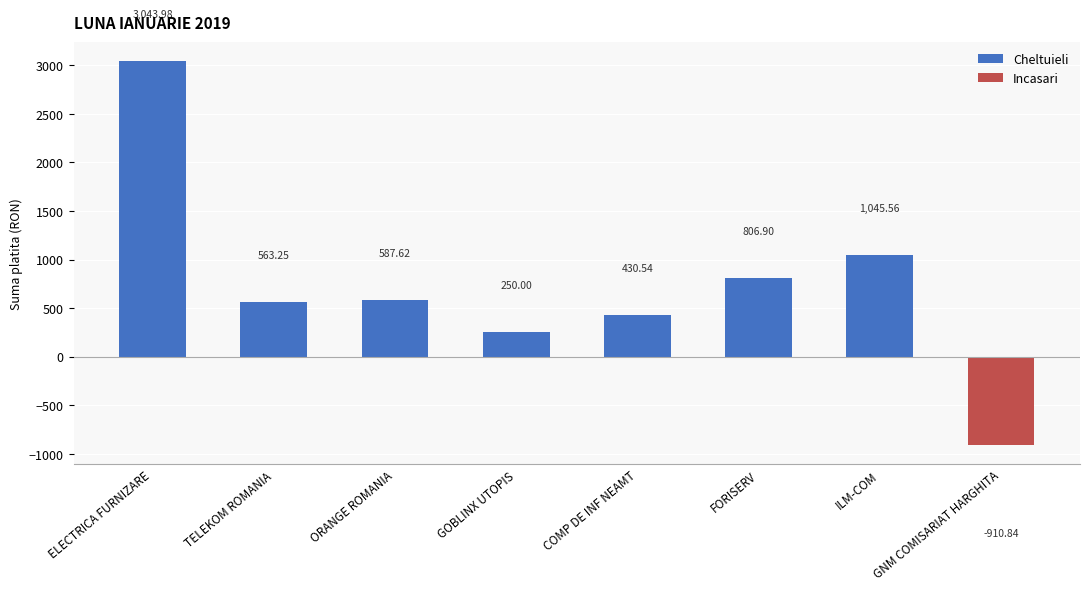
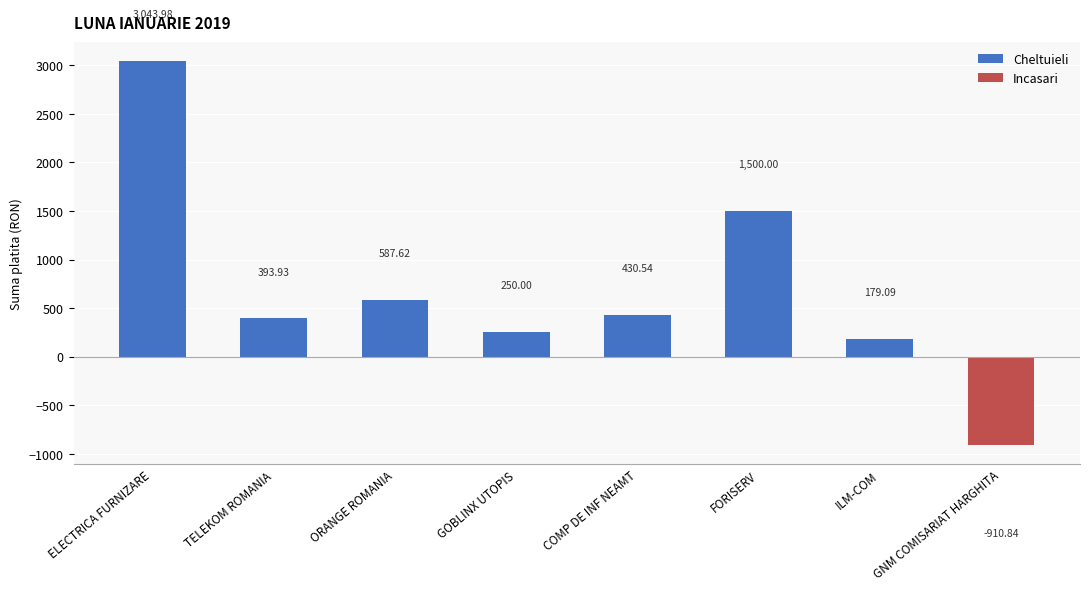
  {
-   "TELEKOM ROMANIA": "563.25",
-   "FORISERV": "806.90",
-   "ILM-COM": "1,045.56"
+   "TELEKOM ROMANIA": "393.93",
+   "FORISERV": "1,500.00",
+   "ILM-COM": "179.09"
  }
